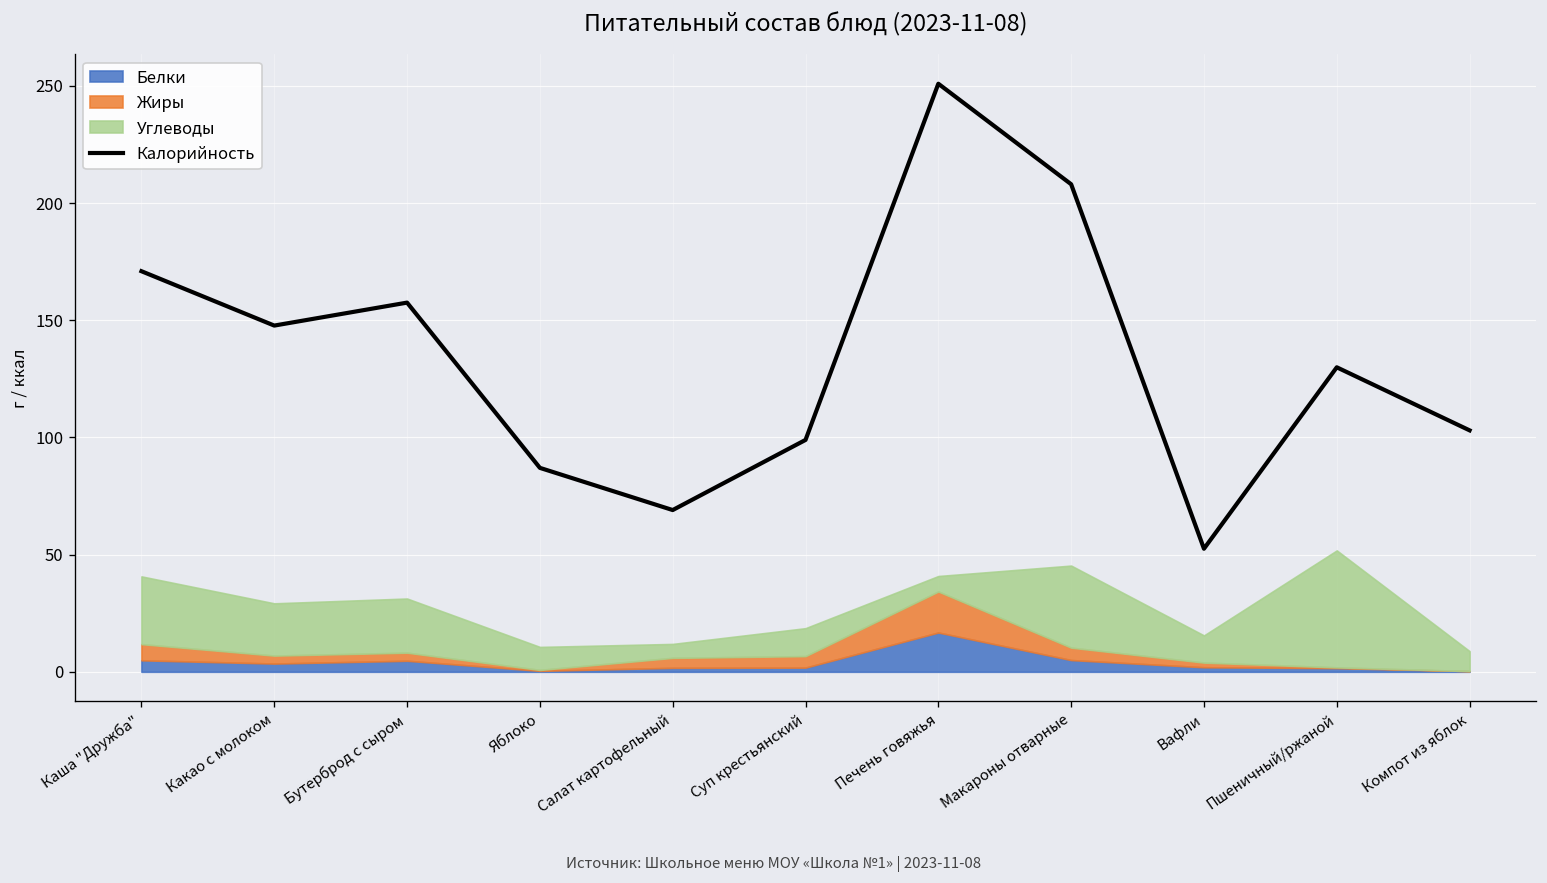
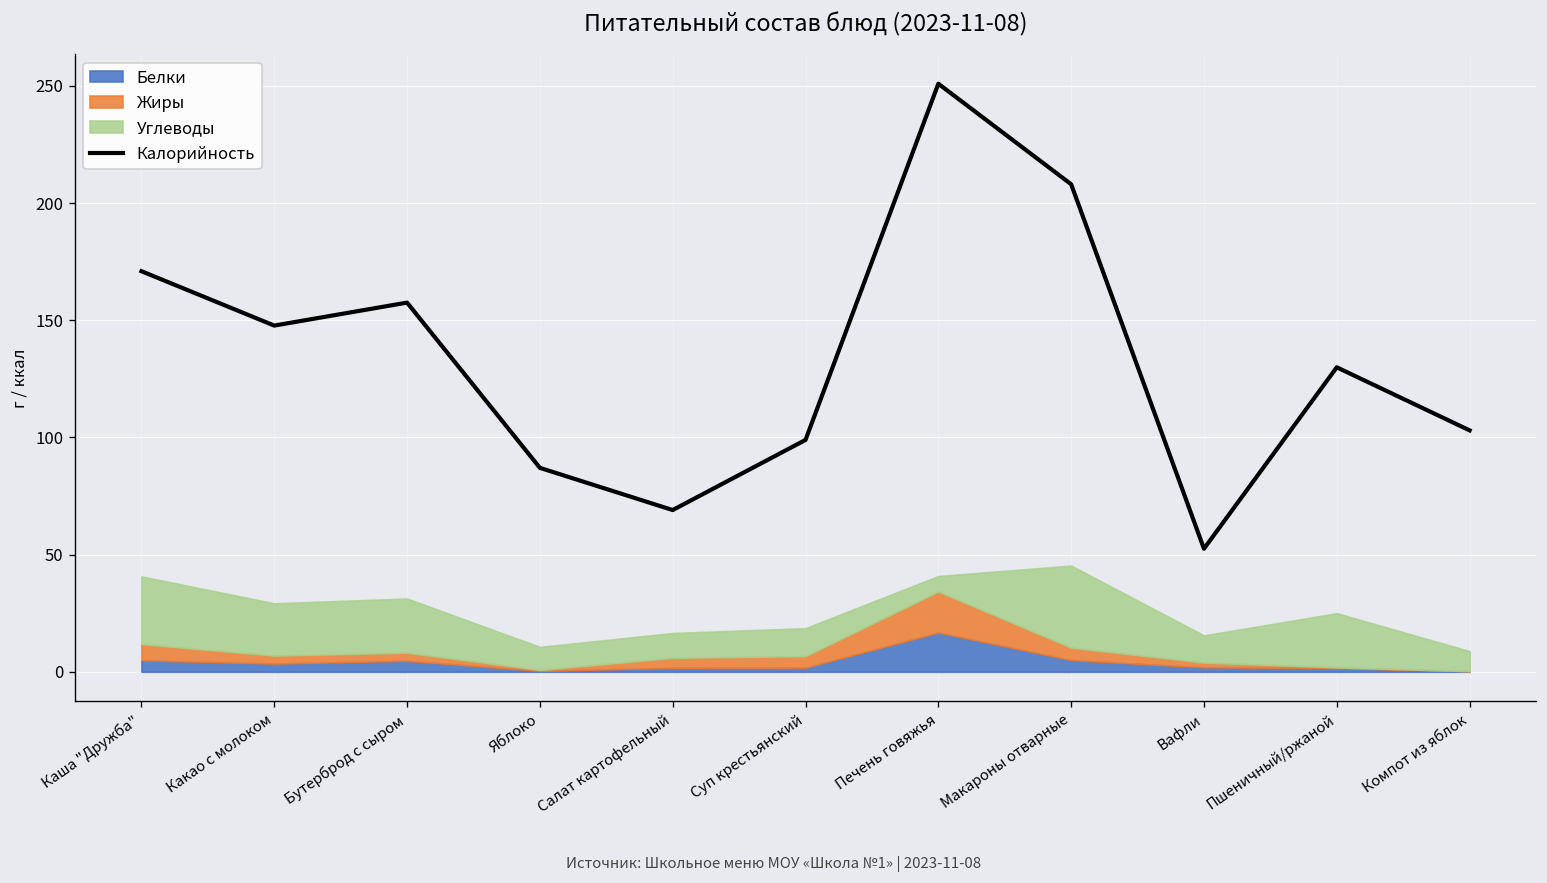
  {
    "Калорийность": {
      "Каша \"Дружба\"": 171,
      "Какао с молоком": 148,
      "Бутерброд с сыром": 158,
      "Яблоко": 87,
      "Салат картофельный": 69,
      "Суп крестьянский": 99,
      "Печень говяжья": 251,
      "Макароны отварные": 208,
      "Вафли": 53,
      "Пшеничный/ржаной": 130,
      "Компот из яблок": 103
    },
    "Белки": {
      "Каша \"Дружба\"": 5,
      "Какао с молоком": 4,
      "Бутерброд с сыром": 5,
      "Салат картофельный": 2,
      "Суп крестьянский": 2,
      "Печень говяжья": 17,
      "Макароны отварные": 5,
      "Вафли": 2
    },
    "Жиры": {
      "Каша \"Дружба\"": 7,
      "Какао с молоком": 3,
      "Бутерброд с сыром": 3,
      "Салат картофельный": 4,
      "Суп крестьянский": 5,
      "Печень говяжья": 18,
      "Макароны отварные": 5,
      "Вафли": 2
    },
    "Углеводы": {
      "Каша \"Дружба\"": 29,
      "Какао с молоком": 22,
      "Бутерброд с сыром": 23,
      "Яблоко": 10,
-     "Салат картофельный": 6,
+     "Салат картофельный": 11,
      "Суп крестьянский": 12,
      "Печень говяжья": 7,
      "Макароны отварные": 35,
      "Вафли": 12,
-     "Пшеничный/ржаной": 50,
+     "Пшеничный/ржаной": 23,
      "Компот из яблок": 9
    }
  }
